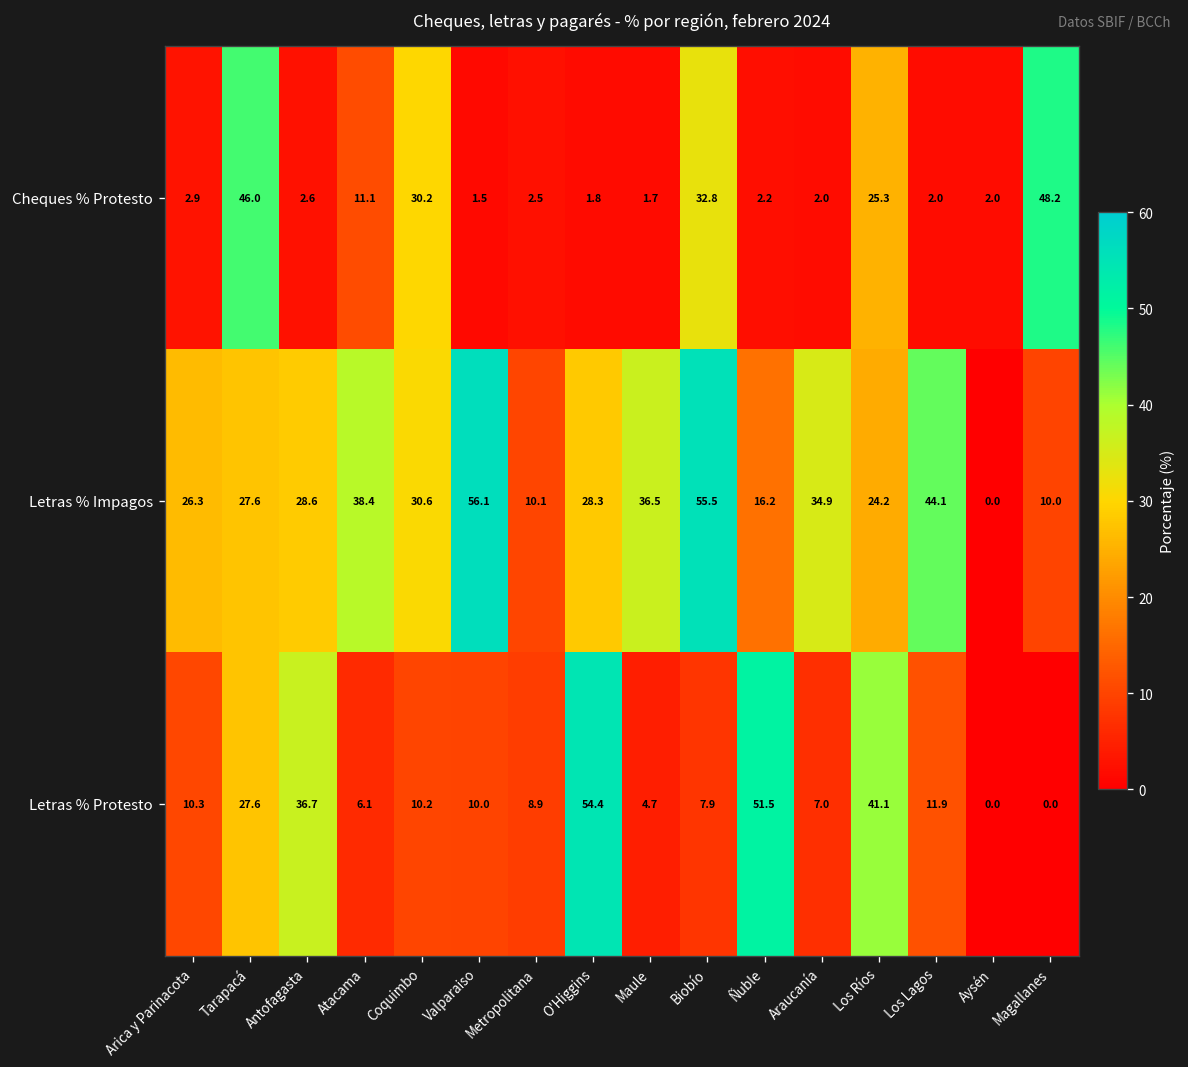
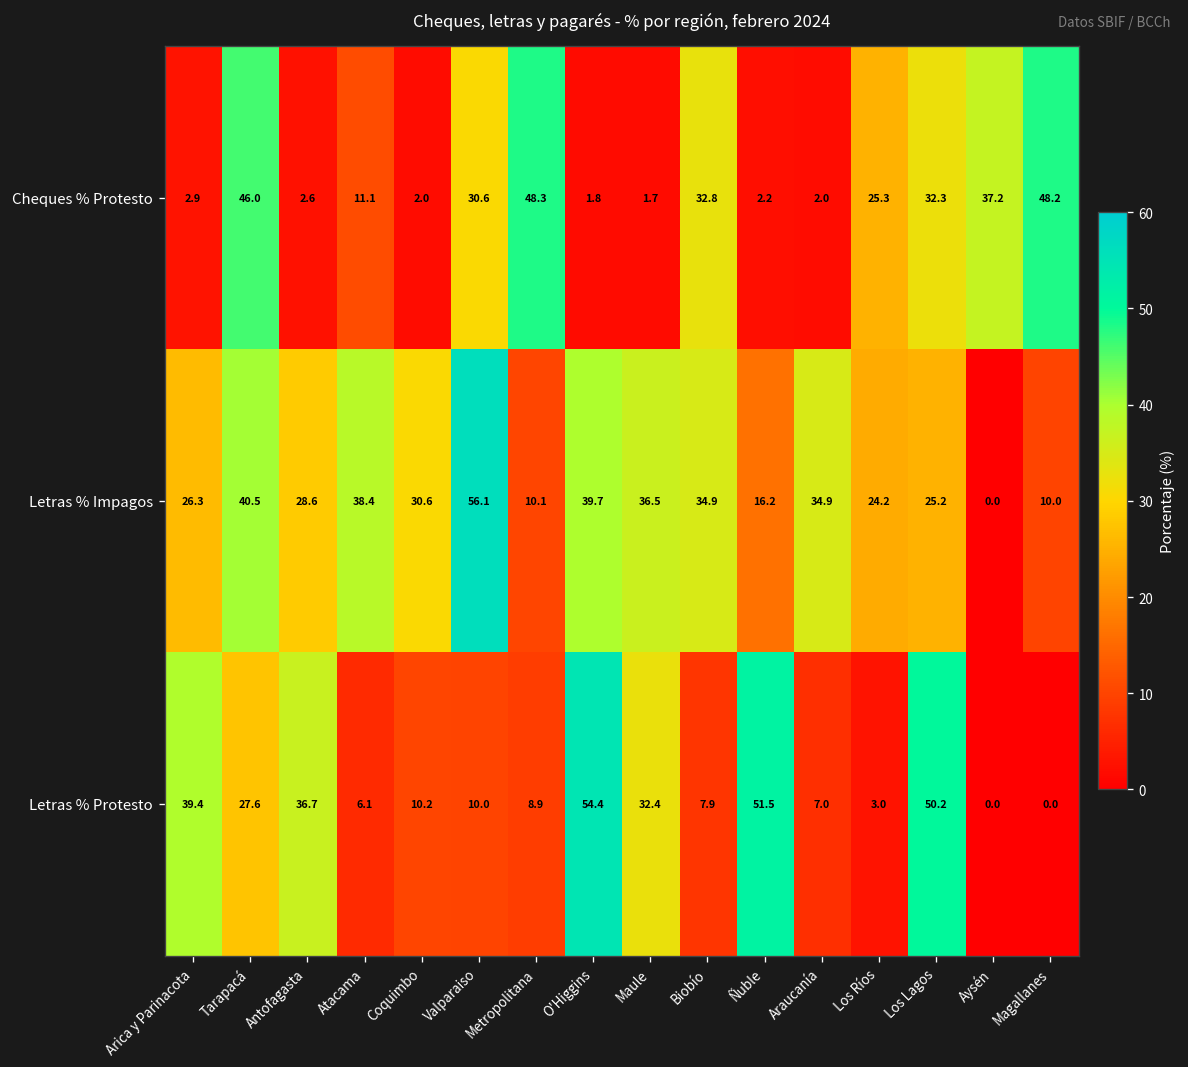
  {
    "Cheques % Protesto": {
      "Arica y Parinacota": 2.9,
      "Tarapacá": 46.0,
      "Antofagasta": 2.6,
      "Atacama": 11.1,
-     "Coquimbo": 30.2,
-     "Valparaiso": 1.5,
-     "Metropolitana": 2.5,
+     "Coquimbo": 2.0,
+     "Valparaiso": 30.6,
+     "Metropolitana": 48.3,
      "O'Higgins": 1.8,
      "Maule": 1.7,
      "Biobío": 32.8,
      "Ñuble": 2.2,
      "Araucanía": 2.0,
      "Los Ríos": 25.3,
-     "Los Lagos": 2.0,
-     "Aysén": 2.0,
+     "Los Lagos": 32.3,
+     "Aysén": 37.2,
      "Magallanes": 48.2
    },
    "Letras % Impagos": {
      "Arica y Parinacota": 26.3,
-     "Tarapacá": 27.6,
+     "Tarapacá": 40.5,
      "Antofagasta": 28.6,
      "Atacama": 38.4,
      "Coquimbo": 30.6,
      "Valparaiso": 56.1,
      "Metropolitana": 10.1,
-     "O'Higgins": 28.3,
+     "O'Higgins": 39.7,
      "Maule": 36.5,
-     "Biobío": 55.5,
+     "Biobío": 34.9,
      "Ñuble": 16.2,
      "Araucanía": 34.9,
      "Los Ríos": 24.2,
-     "Los Lagos": 44.1,
+     "Los Lagos": 25.2,
      "Aysén": 0.0,
      "Magallanes": 10.0
    },
    "Letras % Protesto": {
-     "Arica y Parinacota": 10.3,
+     "Arica y Parinacota": 39.4,
      "Tarapacá": 27.6,
      "Antofagasta": 36.7,
      "Atacama": 6.1,
      "Coquimbo": 10.2,
      "Valparaiso": 10.0,
      "Metropolitana": 8.9,
      "O'Higgins": 54.4,
-     "Maule": 4.7,
+     "Maule": 32.4,
      "Biobío": 7.9,
      "Ñuble": 51.5,
      "Araucanía": 7.0,
-     "Los Ríos": 41.1,
-     "Los Lagos": 11.9,
+     "Los Ríos": 3.0,
+     "Los Lagos": 50.2,
      "Aysén": 0.0,
      "Magallanes": 0.0
    }
  }
